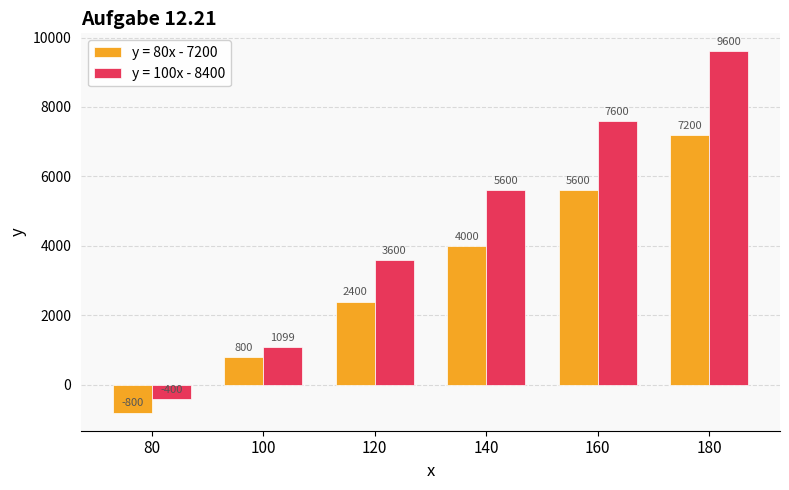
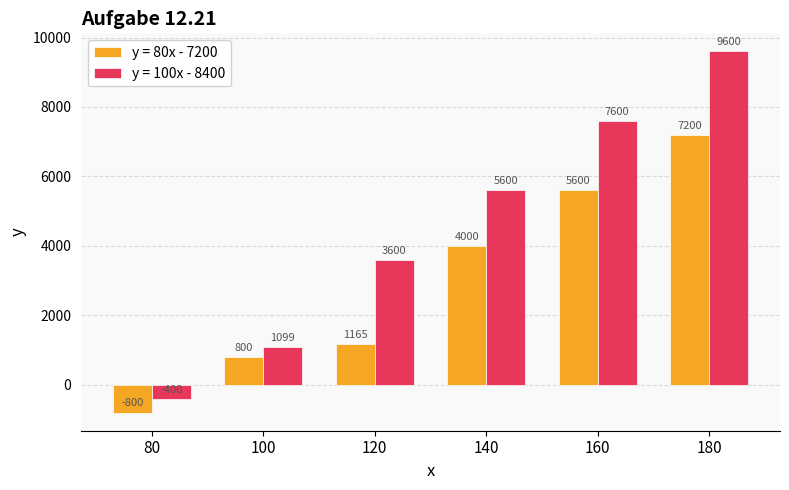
  {
    "y = 80x - 7200": {
      "80": -800,
      "100": 800,
-     "120": 2400,
+     "120": 1165,
      "140": 4000,
      "160": 5600,
      "180": 7200
    },
    "y = 100x - 8400": {
      "80": -400,
      "100": 1099,
      "120": 3600,
      "140": 5600,
      "160": 7600,
      "180": 9600
    }
  }
